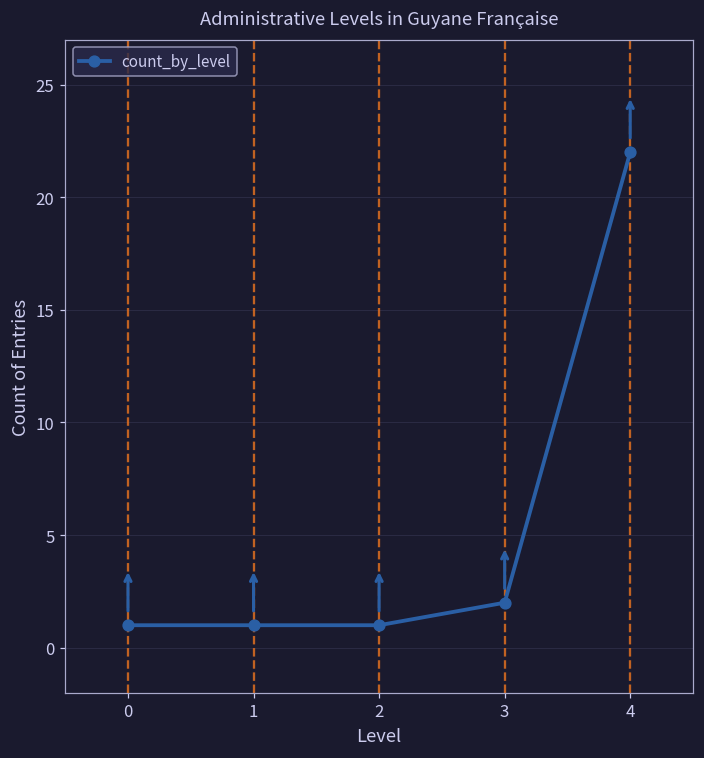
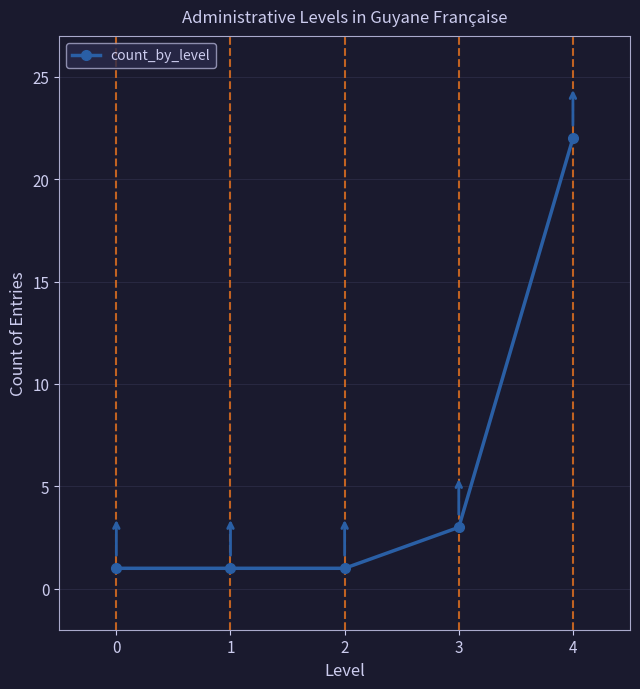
  {
    "0": 1,
    "1": 1,
    "2": 1,
-   "3": 2,
+   "3": 3,
    "4": 22
  }
